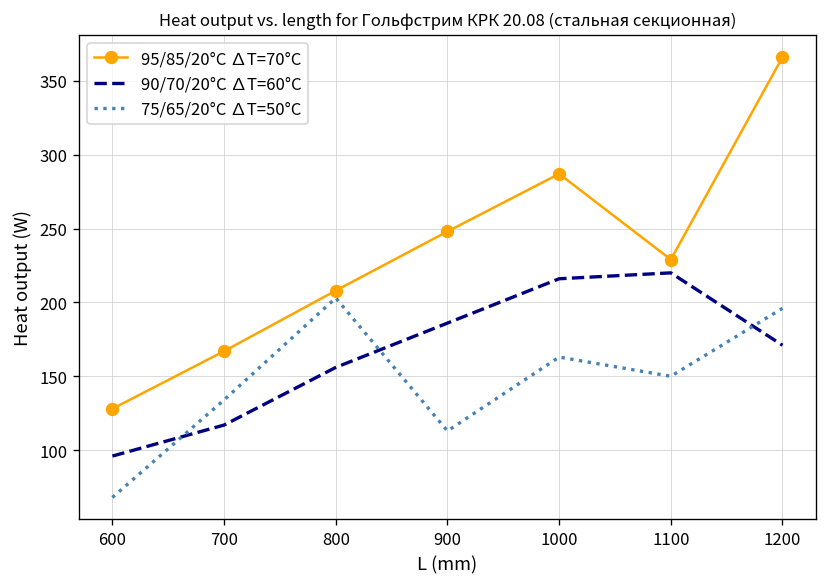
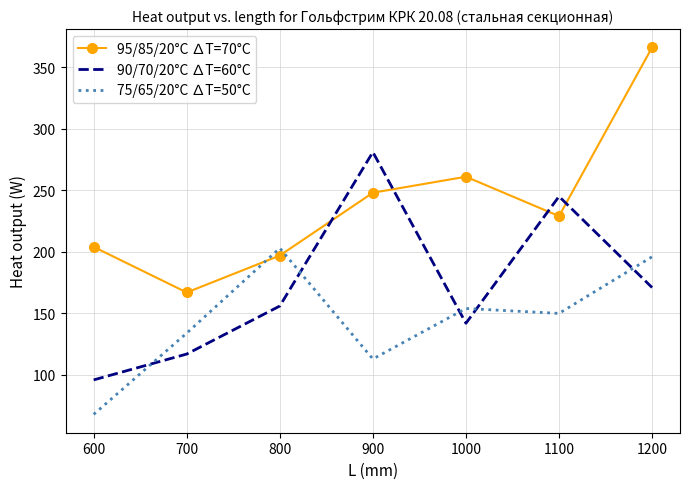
  {
    "95/85/20°С ∆Т=70°С": {
-     "600": 128,
+     "600": 204,
      "700": 167,
-     "800": 208,
+     "800": 197,
      "900": 248,
-     "1000": 287,
+     "1000": 261,
      "1100": 229,
      "1200": 366
    },
    "90/70/20°С ∆Т=60°С": {
      "600": 96,
      "700": 117,
      "800": 156,
-     "900": 186,
-     "1000": 216,
-     "1100": 220,
+     "900": 281,
+     "1000": 142,
+     "1100": 245,
      "1200": 171
    },
    "75/65/20°С ∆Т=50°С": {
      "600": 68,
      "700": 134,
      "800": 203,
      "900": 113,
-     "1000": 163,
+     "1000": 154,
      "1100": 150,
      "1200": 196
    }
  }
